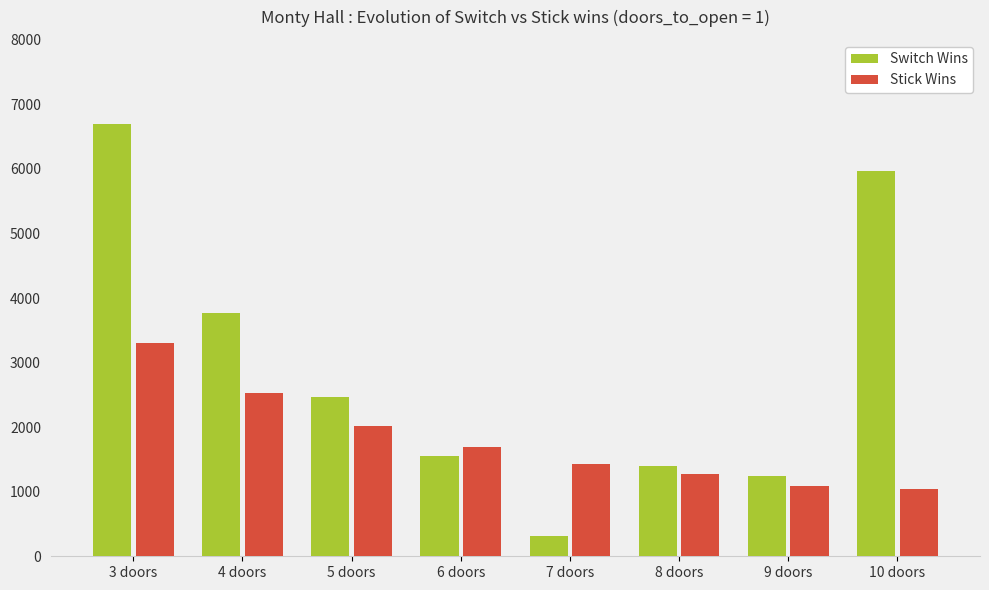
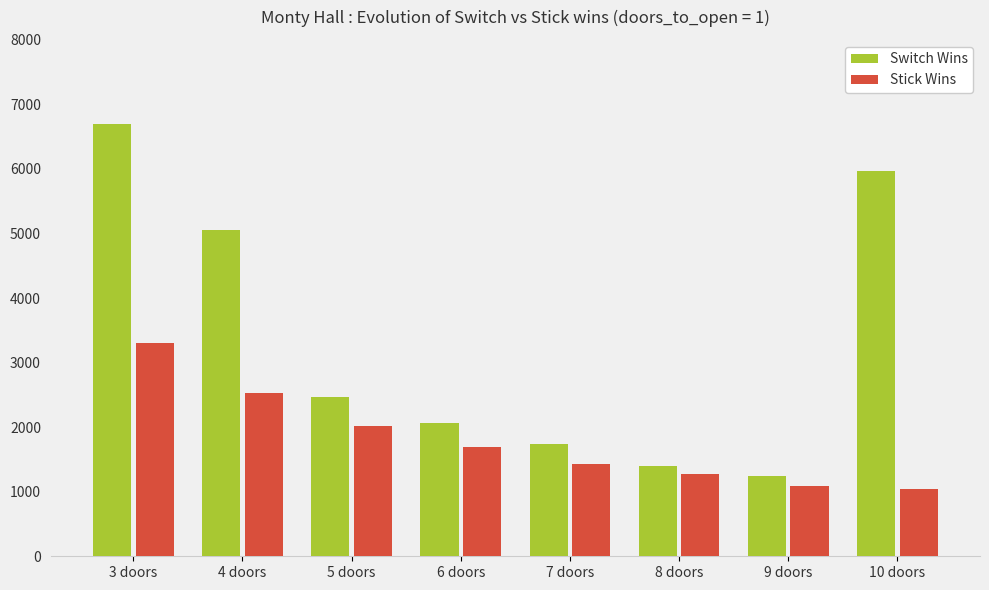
  {
    "Switch Wins": {
      "3 doors": 6700,
-     "4 doors": 3800,
+     "4 doors": 5100,
      "5 doors": 2500,
-     "6 doors": 1600,
-     "7 doors": 300,
+     "6 doors": 2100,
+     "7 doors": 1700,
      "8 doors": 1400,
      "9 doors": 1200,
      "10 doors": 6000
    },
    "Stick Wins": {
      "3 doors": 3300,
      "4 doors": 2500,
      "5 doors": 2000,
      "6 doors": 1700,
      "7 doors": 1400,
      "8 doors": 1300,
      "9 doors": 1100,
      "10 doors": 1000
    }
  }
